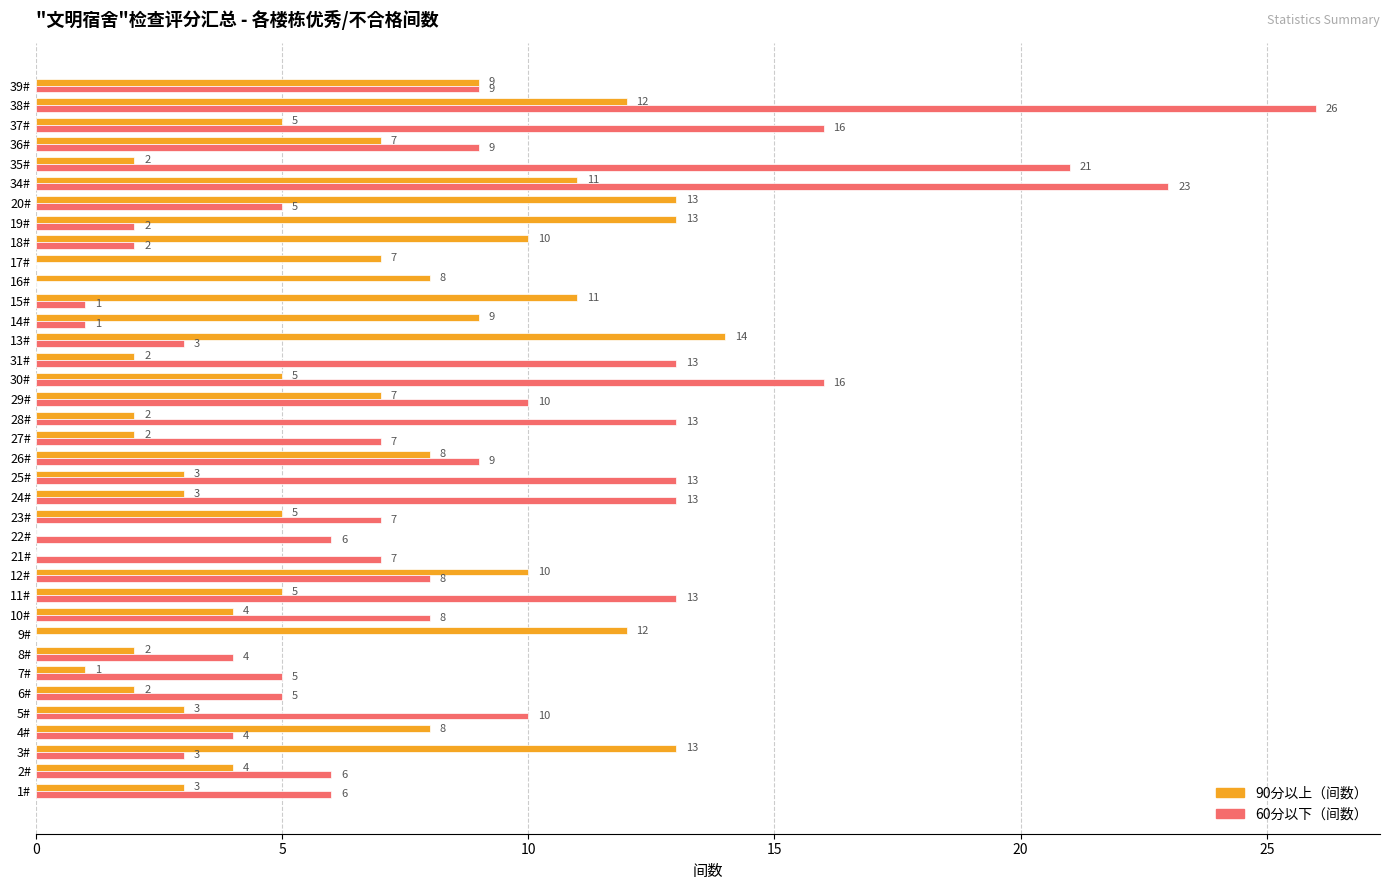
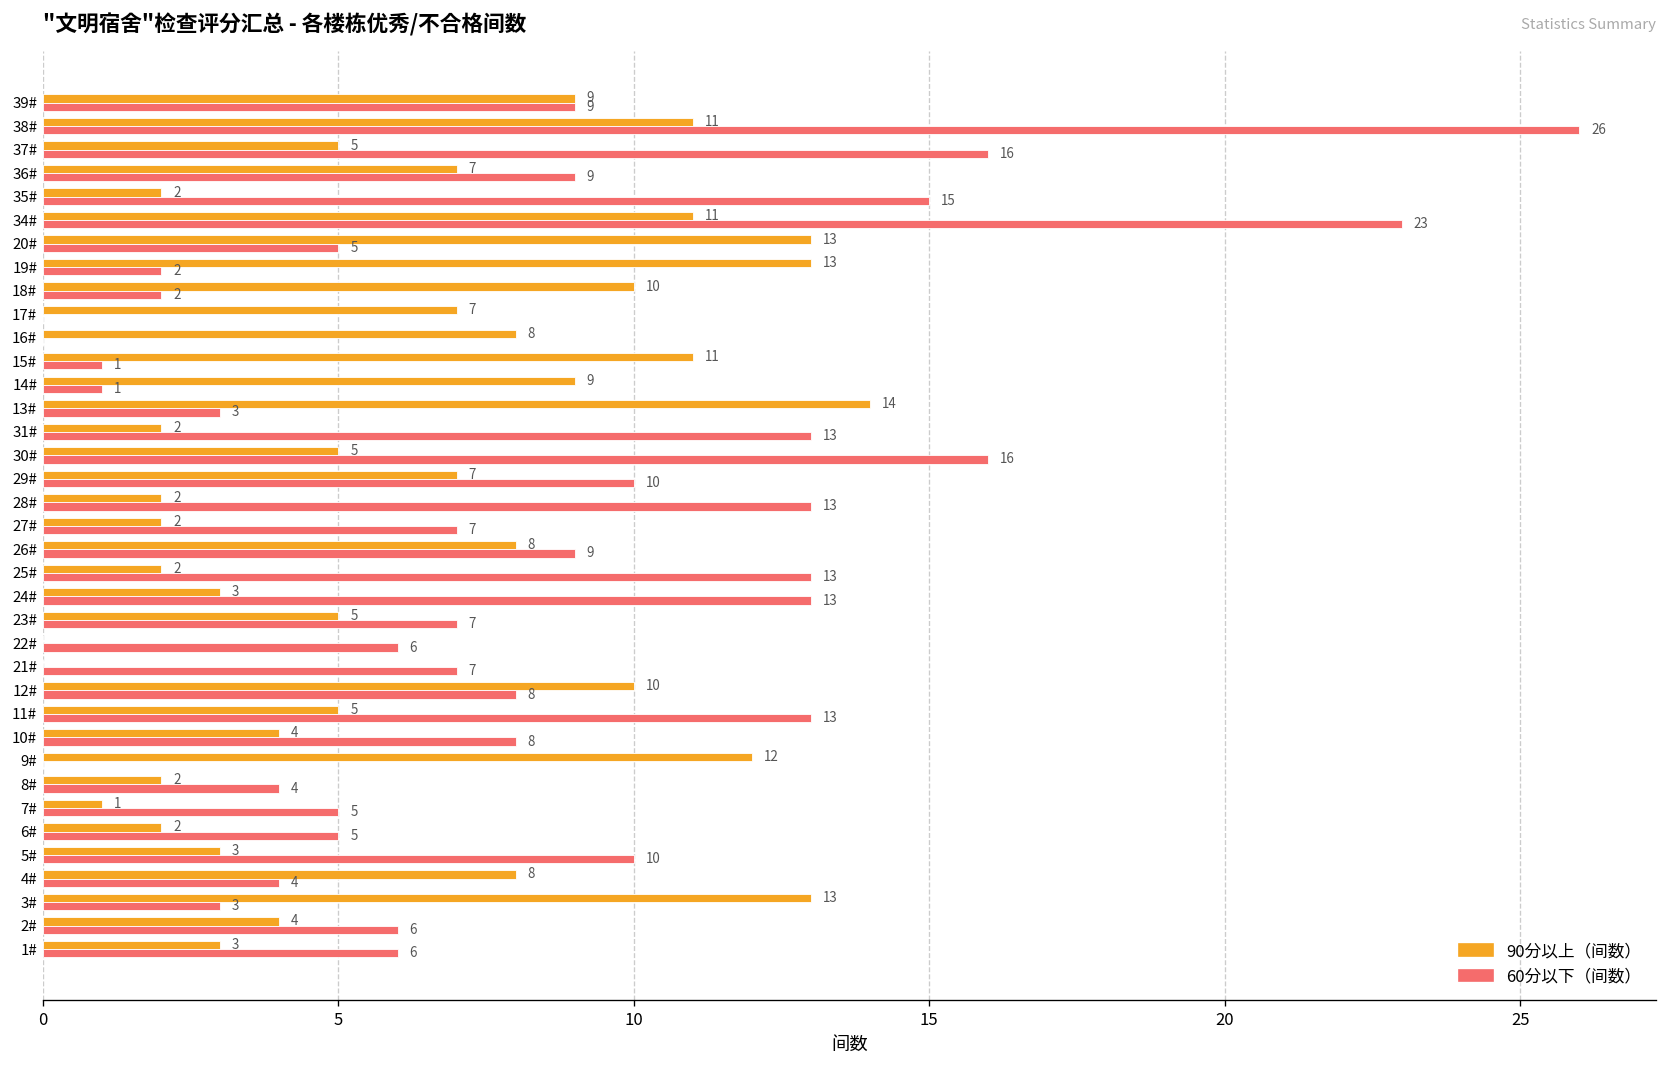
  {
    "90分以上（间数）": {
-     "38#": 12,
+     "38#": 11,
      "37#": 5,
      "36#": 7,
      "35#": 2,
      "34#": 11,
      "20#": 13,
      "19#": 13,
      "18#": 10,
      "17#": 7,
      "16#": 8,
      "15#": 11,
      "14#": 9,
      "13#": 14,
      "31#": 2,
      "30#": 5,
      "29#": 7,
      "28#": 2,
      "27#": 2,
      "26#": 8,
-     "25#": 3,
+     "25#": 2,
      "24#": 3,
      "23#": 5,
      "12#": 10,
      "11#": 5,
      "10#": 4,
      "9#": 12,
      "8#": 2,
      "7#": 1,
      "6#": 2,
      "5#": 3,
      "4#": 8,
      "3#": 13,
      "2#": 4,
      "1#": 3
    },
    "60分以下（间数）": {
      "38#": 26,
      "37#": 16,
      "36#": 9,
-     "35#": 21,
+     "35#": 15,
      "34#": 23,
      "20#": 5,
      "19#": 2,
      "18#": 2,
      "15#": 1,
      "14#": 1,
      "13#": 3,
      "31#": 13,
      "30#": 16,
      "29#": 10,
      "28#": 13,
      "27#": 7,
      "26#": 9,
      "25#": 13,
      "24#": 13,
      "23#": 7,
      "22#": 6,
      "21#": 7,
      "12#": 8,
      "11#": 13,
      "10#": 8,
      "8#": 4,
      "7#": 5,
      "6#": 5,
      "5#": 10,
      "4#": 4,
      "3#": 3,
      "2#": 6,
      "1#": 6
    }
  }
